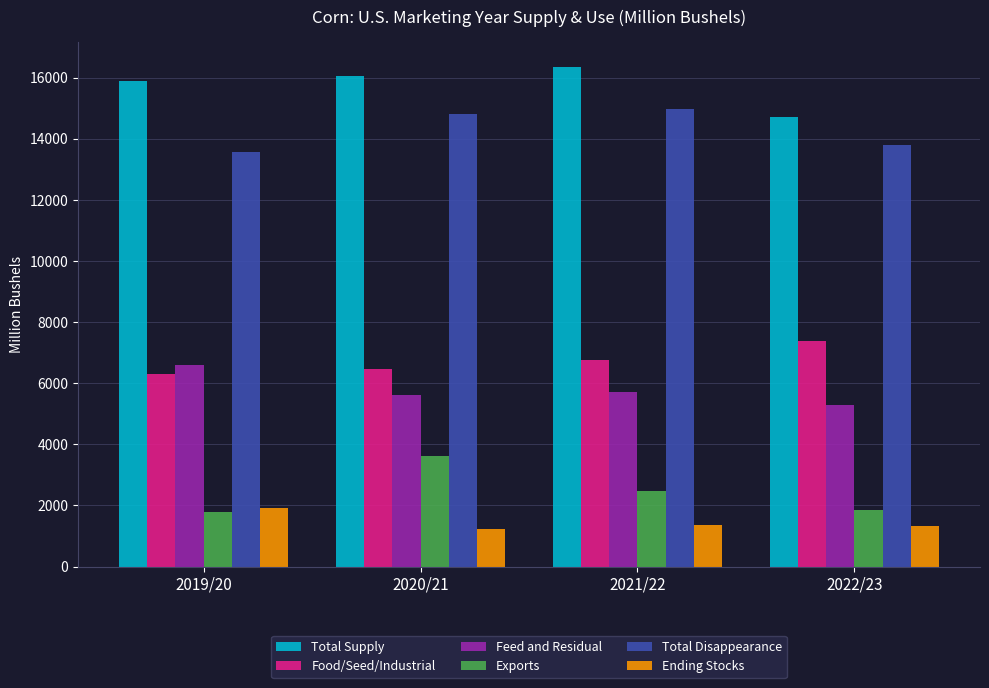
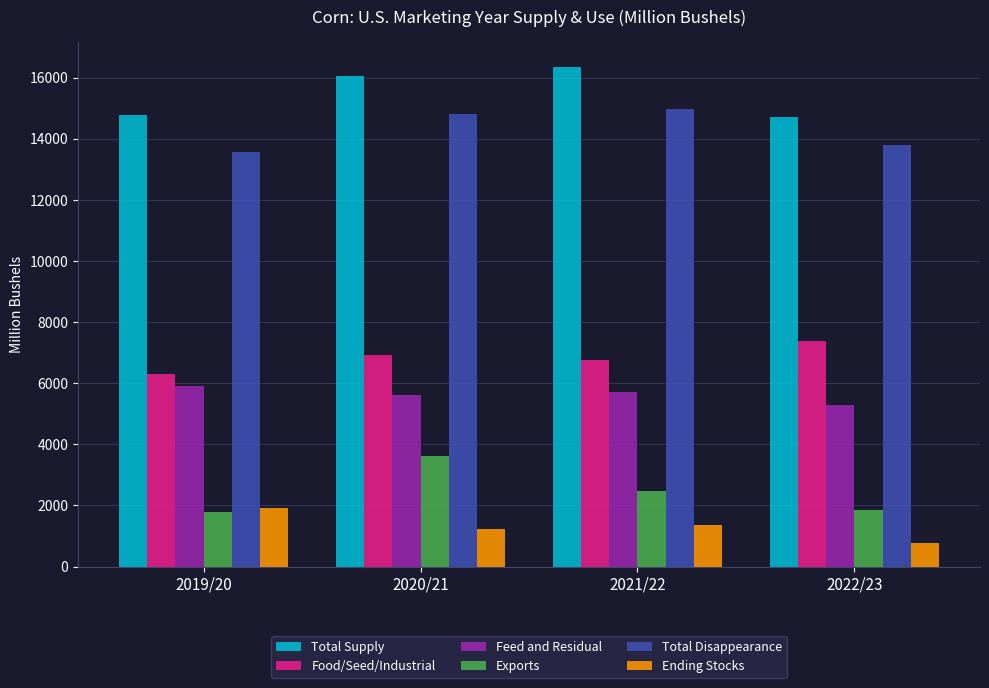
  {
    "Total Supply": {
-     "2019/20": 15900,
+     "2019/20": 14800,
      "2020/21": 16100,
      "2021/22": 16300,
      "2022/23": 14700
    },
    "Food/Seed/Industrial": {
      "2019/20": 6300,
-     "2020/21": 6500,
+     "2020/21": 6900,
      "2021/22": 6800,
      "2022/23": 7400
    },
    "Feed and Residual": {
-     "2019/20": 6600,
+     "2019/20": 5900,
      "2020/21": 5600,
      "2021/22": 5700,
      "2022/23": 5300
    },
    "Exports": {
      "2019/20": 1800,
      "2020/21": 3600,
      "2021/22": 2500,
      "2022/23": 1900
    },
    "Total Disappearance": {
      "2019/20": 13600,
      "2020/21": 14800,
      "2021/22": 15000,
      "2022/23": 13800
    },
    "Ending Stocks": {
      "2019/20": 1900,
      "2020/21": 1200,
      "2021/22": 1400,
-     "2022/23": 1300
+     "2022/23": 800
    }
  }
